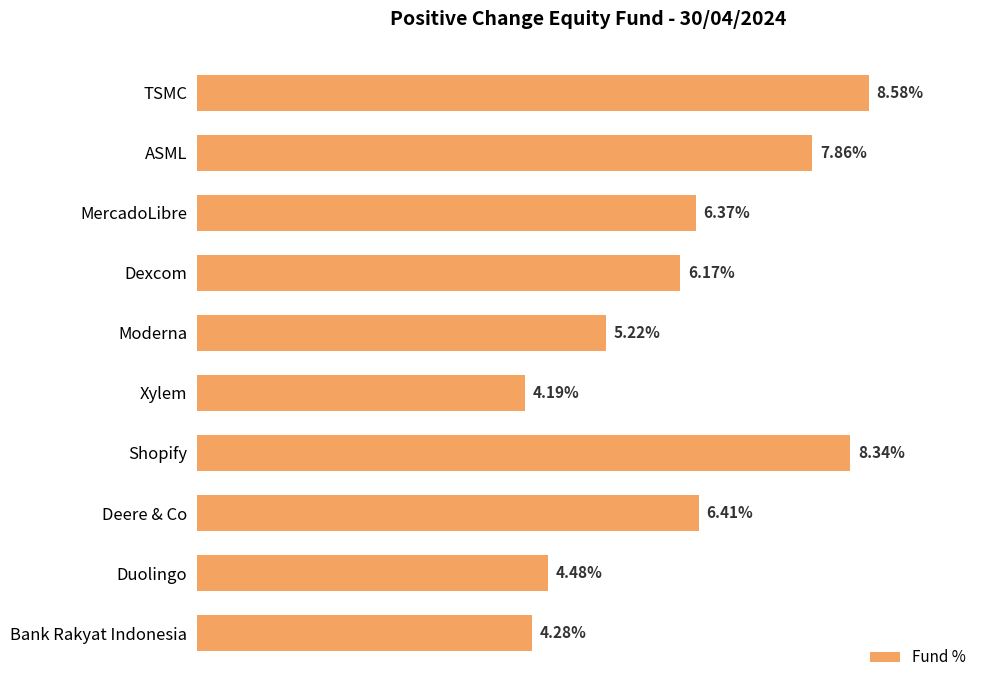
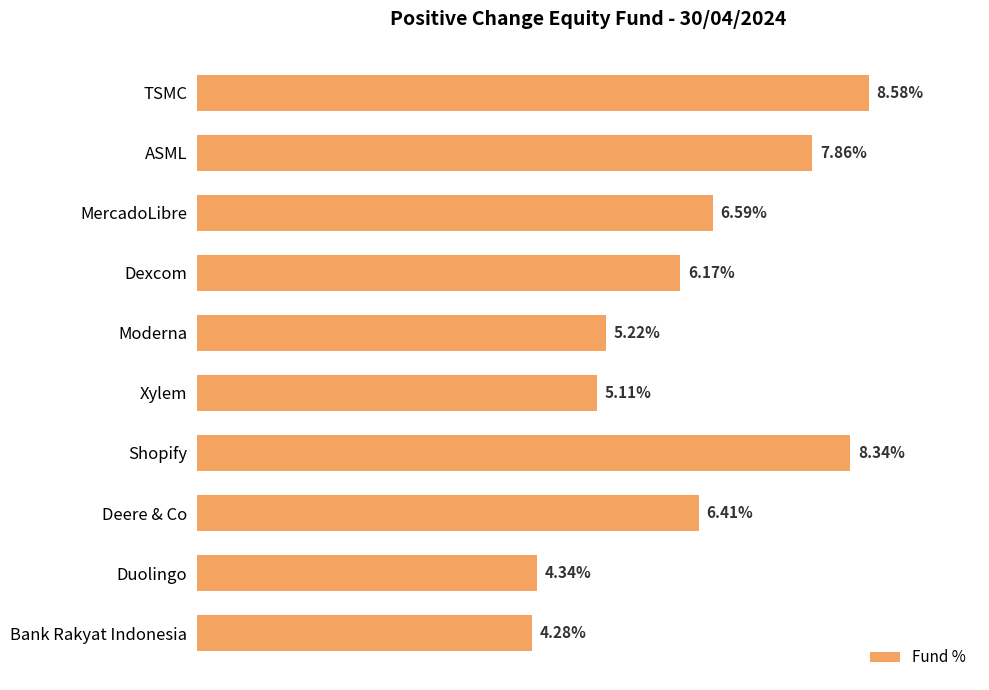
  {
    "TSMC": "8.58%",
    "ASML": "7.86%",
-   "MercadoLibre": "6.37%",
+   "MercadoLibre": "6.59%",
    "Dexcom": "6.17%",
    "Moderna": "5.22%",
-   "Xylem": "4.19%",
+   "Xylem": "5.11%",
    "Shopify": "8.34%",
    "Deere & Co": "6.41%",
-   "Duolingo": "4.48%",
+   "Duolingo": "4.34%",
    "Bank Rakyat Indonesia": "4.28%"
  }
